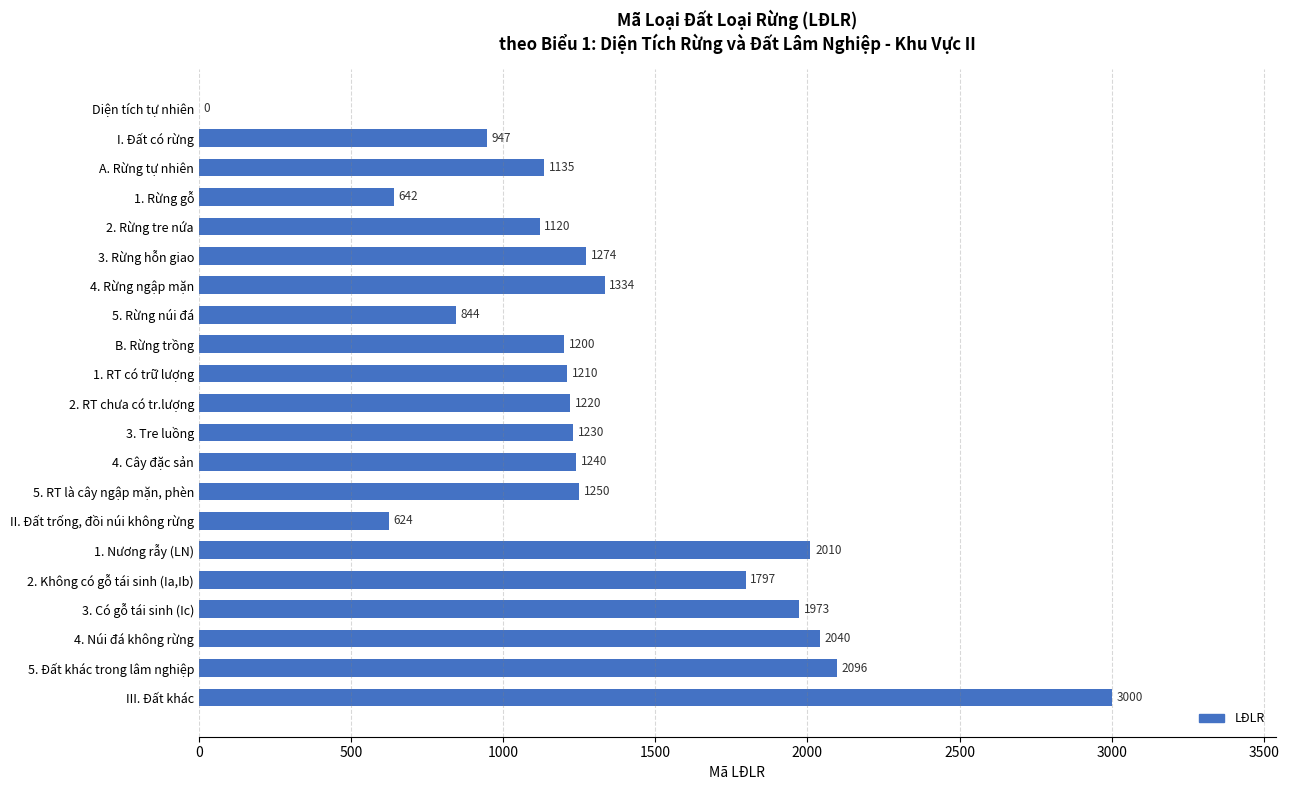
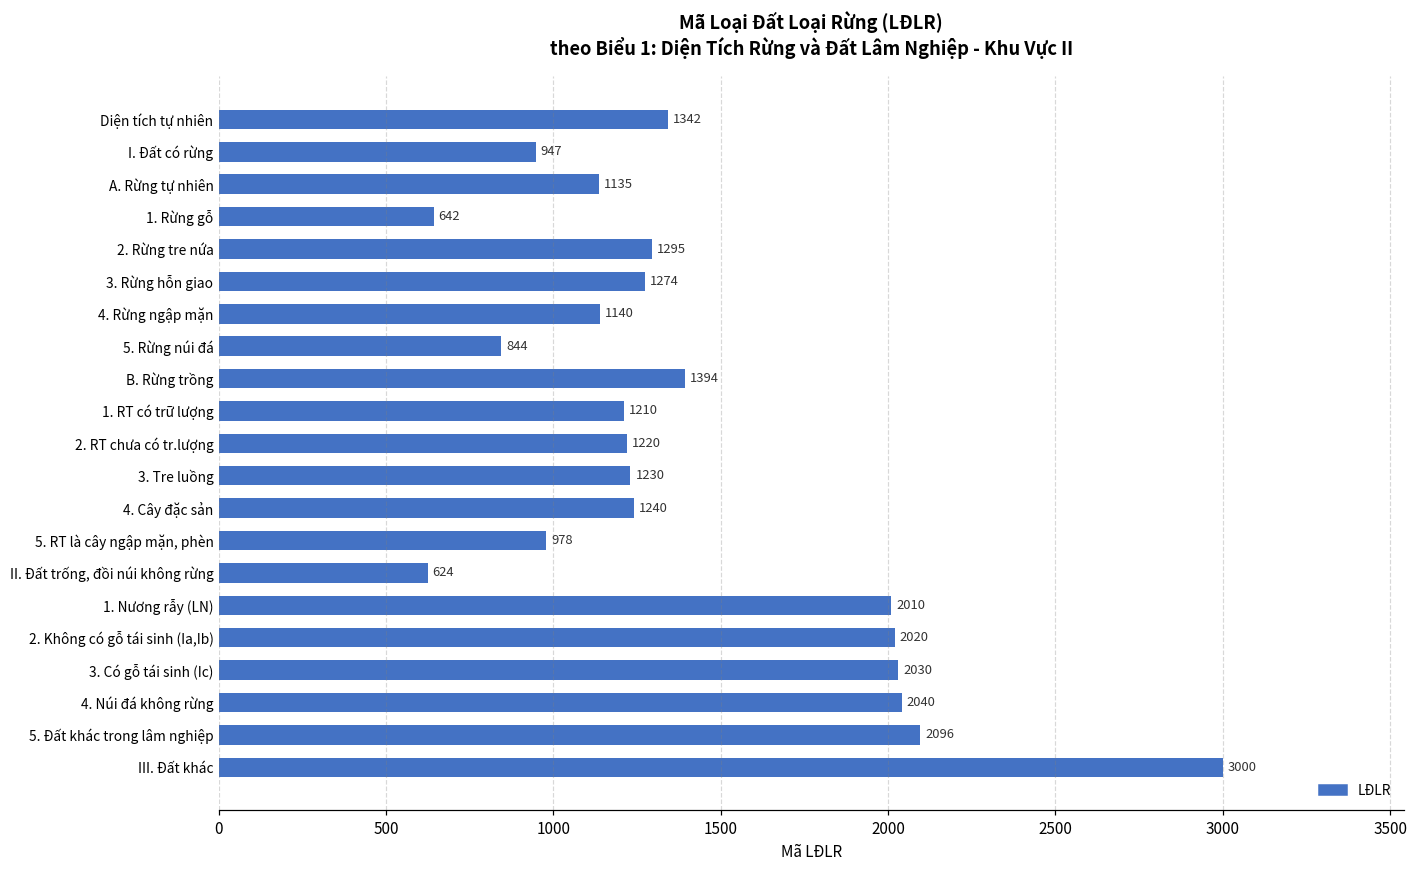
  {
-   "Diện tích tự nhiên": 0,
+   "Diện tích tự nhiên": 1342,
    "I. Đất có rừng": 947,
    "A. Rừng tự nhiên": 1135,
    "1. Rừng gỗ": 642,
-   "2. Rừng tre nứa": 1120,
+   "2. Rừng tre nứa": 1295,
    "3. Rừng hỗn giao": 1274,
-   "4. Rừng ngập mặn": 1334,
+   "4. Rừng ngập mặn": 1140,
    "5. Rừng núi đá": 844,
-   "B. Rừng trồng": 1200,
+   "B. Rừng trồng": 1394,
    "1. RT có trữ lượng": 1210,
    "2. RT chưa có tr.lượng": 1220,
    "3. Tre luồng": 1230,
    "4. Cây đặc sản": 1240,
-   "5. RT là cây ngập mặn, phèn": 1250,
+   "5. RT là cây ngập mặn, phèn": 978,
    "II. Đất trống, đồi núi không rừng": 624,
    "1. Nương rẫy (LN)": 2010,
-   "2. Không có gỗ tái sinh (Ia,Ib)": 1797,
-   "3. Có gỗ tái sinh (Ic)": 1973,
+   "2. Không có gỗ tái sinh (Ia,Ib)": 2020,
+   "3. Có gỗ tái sinh (Ic)": 2030,
    "4. Núi đá không rừng": 2040,
    "5. Đất khác trong lâm nghiệp": 2096,
    "III. Đất khác": 3000
  }
